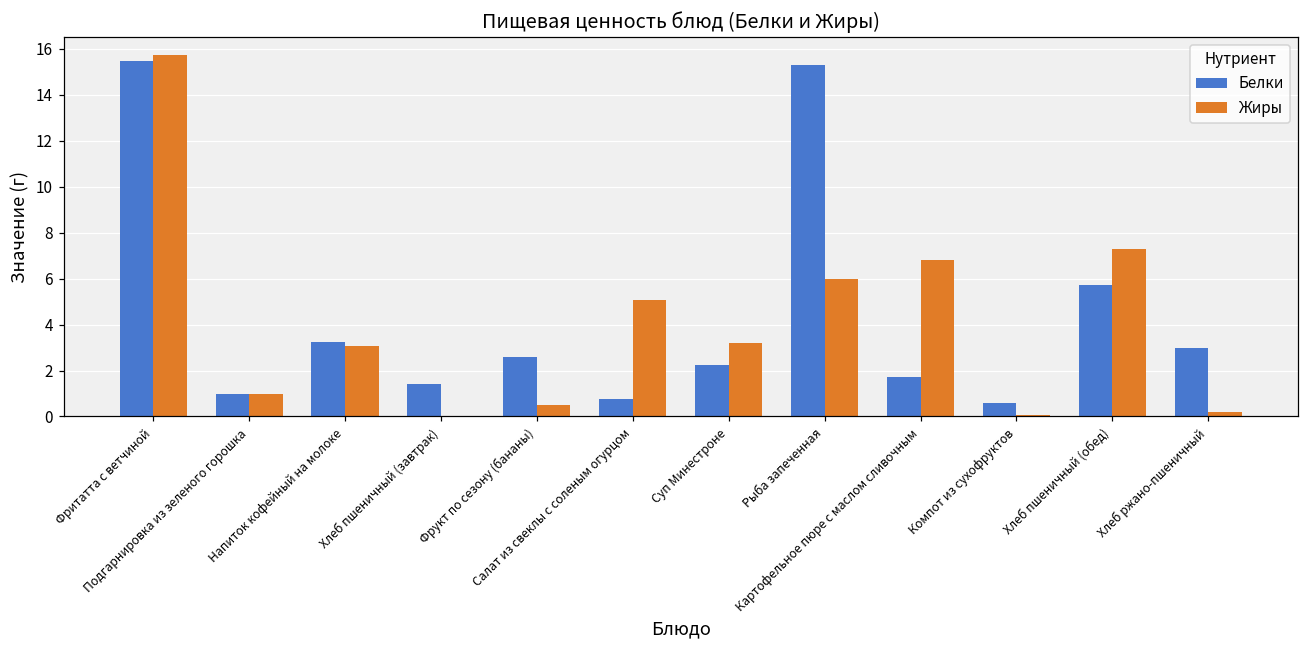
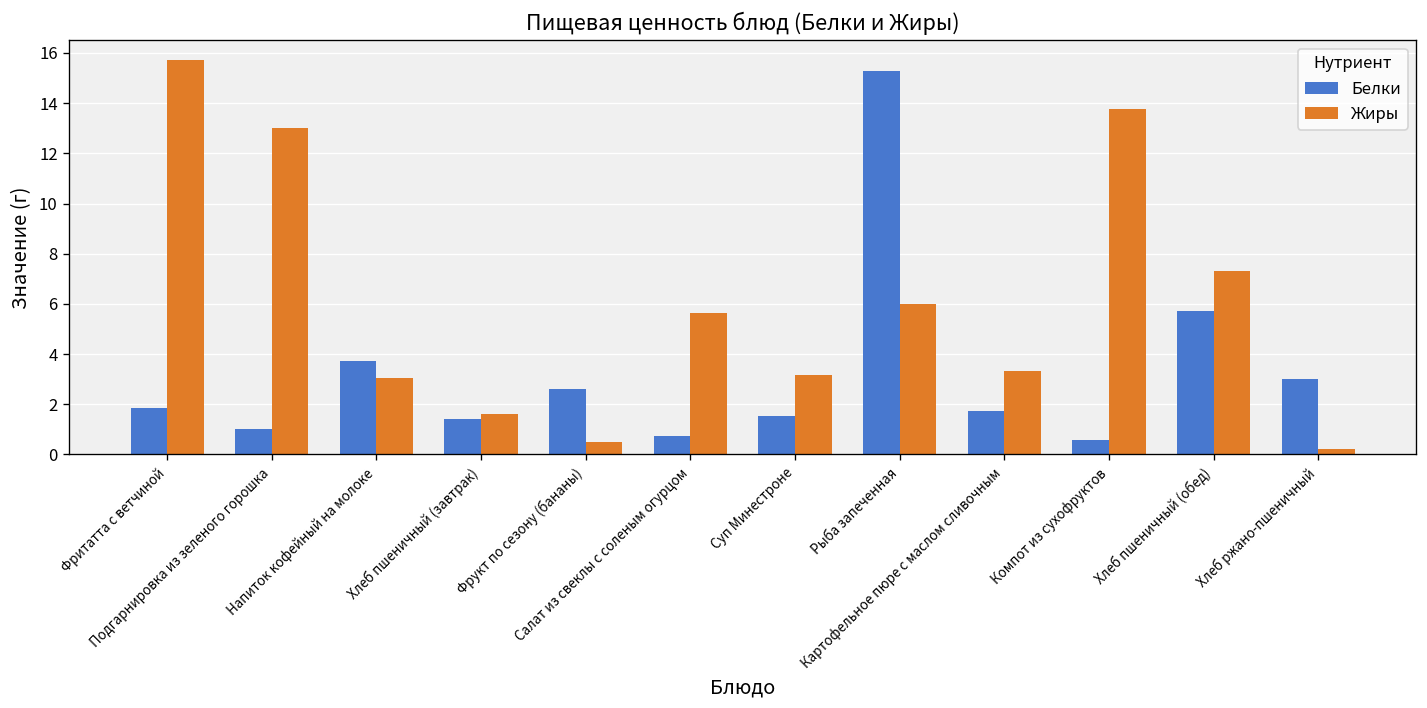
  {
    "Белки": {
-     "Фритатта с ветчиной": 15.5,
+     "Фритатта с ветчиной": 1.8,
      "Подгарнировка из зеленого горошка": 1.0,
-     "Напиток кофейный на молоке": 3.2,
+     "Напиток кофейный на молоке": 3.7,
      "Хлеб пшеничный (завтрак)": 1.4,
      "Фрукт по сезону (бананы)": 2.6,
      "Салат из свеклы с соленым огурцом": 0.8,
-     "Суп Минестроне": 2.2,
+     "Суп Минестроне": 1.5,
      "Рыба запеченная": 15.3,
      "Картофельное пюре с маслом сливочным": 1.7,
      "Компот из сухофруктов": 0.6,
      "Хлеб пшеничный (обед)": 5.7,
      "Хлеб ржано-пшеничный": 3.0
    },
    "Жиры": {
      "Фритатта с ветчиной": 15.7,
-     "Подгарнировка из зеленого горошка": 1,
+     "Подгарнировка из зеленого горошка": 13,
      "Напиток кофейный на молоке": 3.1,
-     "Хлеб пшеничный (завтрак)": 0.0,
+     "Хлеб пшеничный (завтрак)": 1.6,
      "Фрукт по сезону (бананы)": 0.5,
-     "Салат из свеклы с соленым огурцом": 5.1,
+     "Салат из свеклы с соленым огурцом": 5.6,
      "Суп Минестроне": 3.2,
      "Рыба запеченная": 6.0,
-     "Картофельное пюре с маслом сливочным": 6.8,
-     "Компот из сухофруктов": 0.1,
+     "Картофельное пюре с маслом сливочным": 3.3,
+     "Компот из сухофруктов": 13.8,
      "Хлеб пшеничный (обед)": 7.3,
      "Хлеб ржано-пшеничный": 0.2
    }
  }
